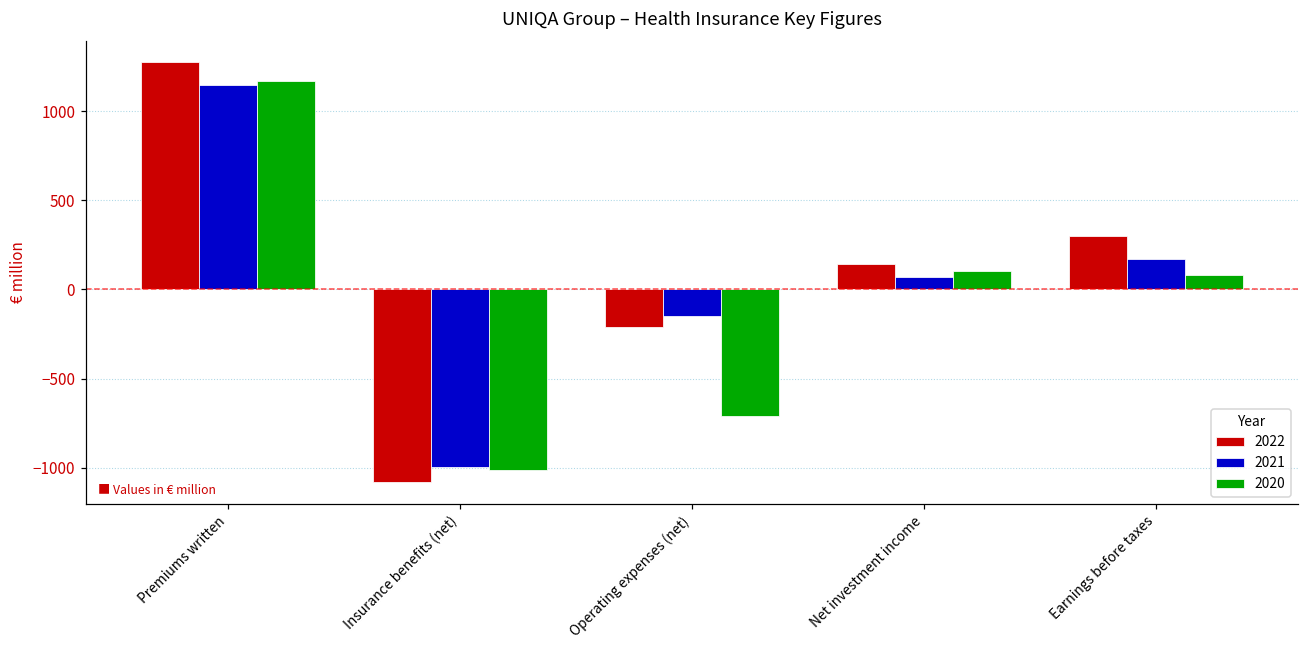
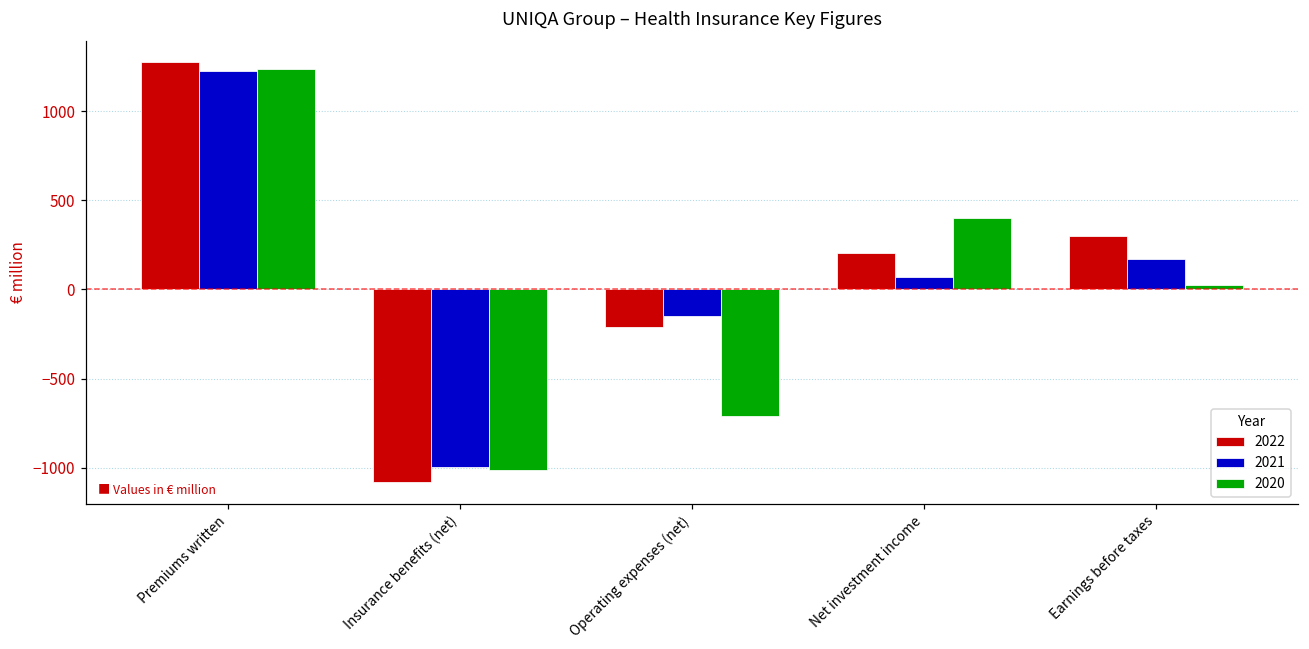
  {
    "2022": {
      "Premiums written": 1280,
      "Insurance benefits (net)": -1080,
      "Operating expenses (net)": -210,
-     "Net investment income": 140,
+     "Net investment income": 200,
      "Earnings before taxes": 300
    },
    "2021": {
-     "Premiums written": 1150,
+     "Premiums written": 1230,
      "Insurance benefits (net)": -1000,
      "Operating expenses (net)": -150,
      "Net investment income": 70,
      "Earnings before taxes": 170
    },
    "2020": {
-     "Premiums written": 1170,
+     "Premiums written": 1240,
      "Insurance benefits (net)": -1010,
      "Operating expenses (net)": -710,
-     "Net investment income": 100,
-     "Earnings before taxes": 80
+     "Net investment income": 400,
+     "Earnings before taxes": 30
    }
  }
